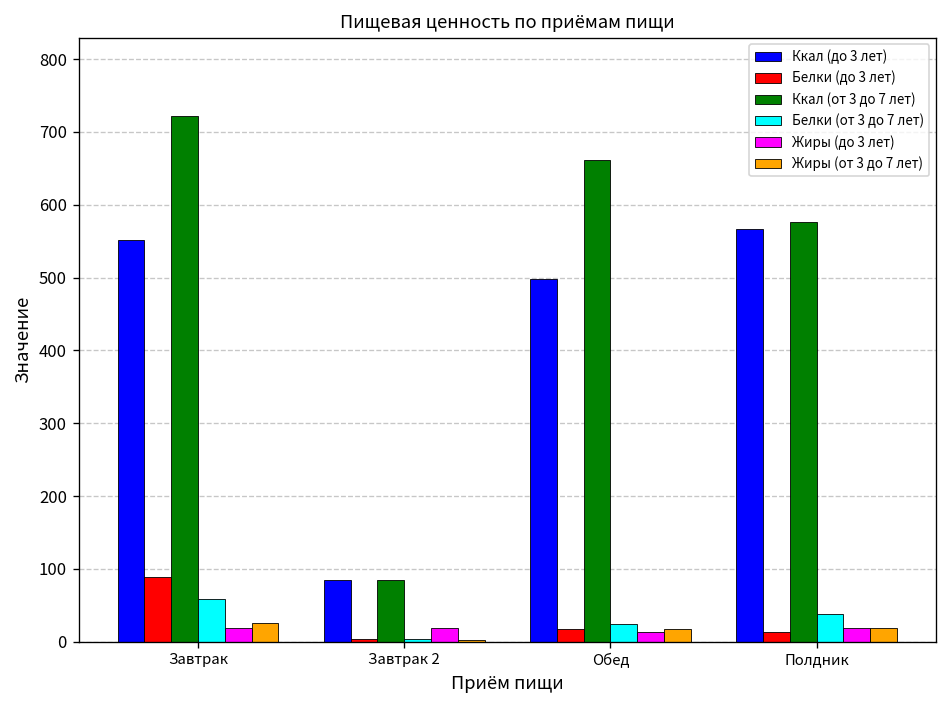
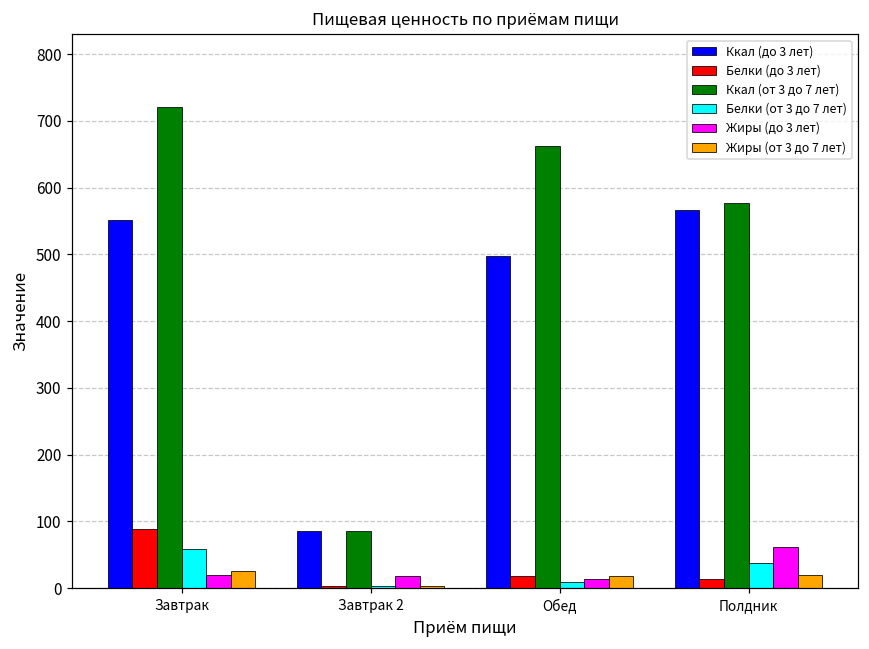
  {
    "Ккал (до 3 лет)": {
      "Завтрак": 550,
      "Завтрак 2": 90,
      "Обед": 500,
      "Полдник": 570
    },
    "Белки (до 3 лет)": {
      "Завтрак": 90,
      "Обед": 20,
      "Полдник": 10
    },
    "Ккал (от 3 до 7 лет)": {
      "Завтрак": 720,
      "Завтрак 2": 90,
      "Обед": 660,
      "Полдник": 580
    },
    "Белки (от 3 до 7 лет)": {
      "Завтрак": 60,
-     "Обед": 20,
+     "Обед": 10,
      "Полдник": 40
    },
    "Жиры (до 3 лет)": {
      "Завтрак": 20,
      "Завтрак 2": 20,
      "Обед": 10,
-     "Полдник": 20
+     "Полдник": 60
    },
    "Жиры (от 3 до 7 лет)": {
      "Завтрак": 30,
      "Обед": 20,
      "Полдник": 20
    }
  }
